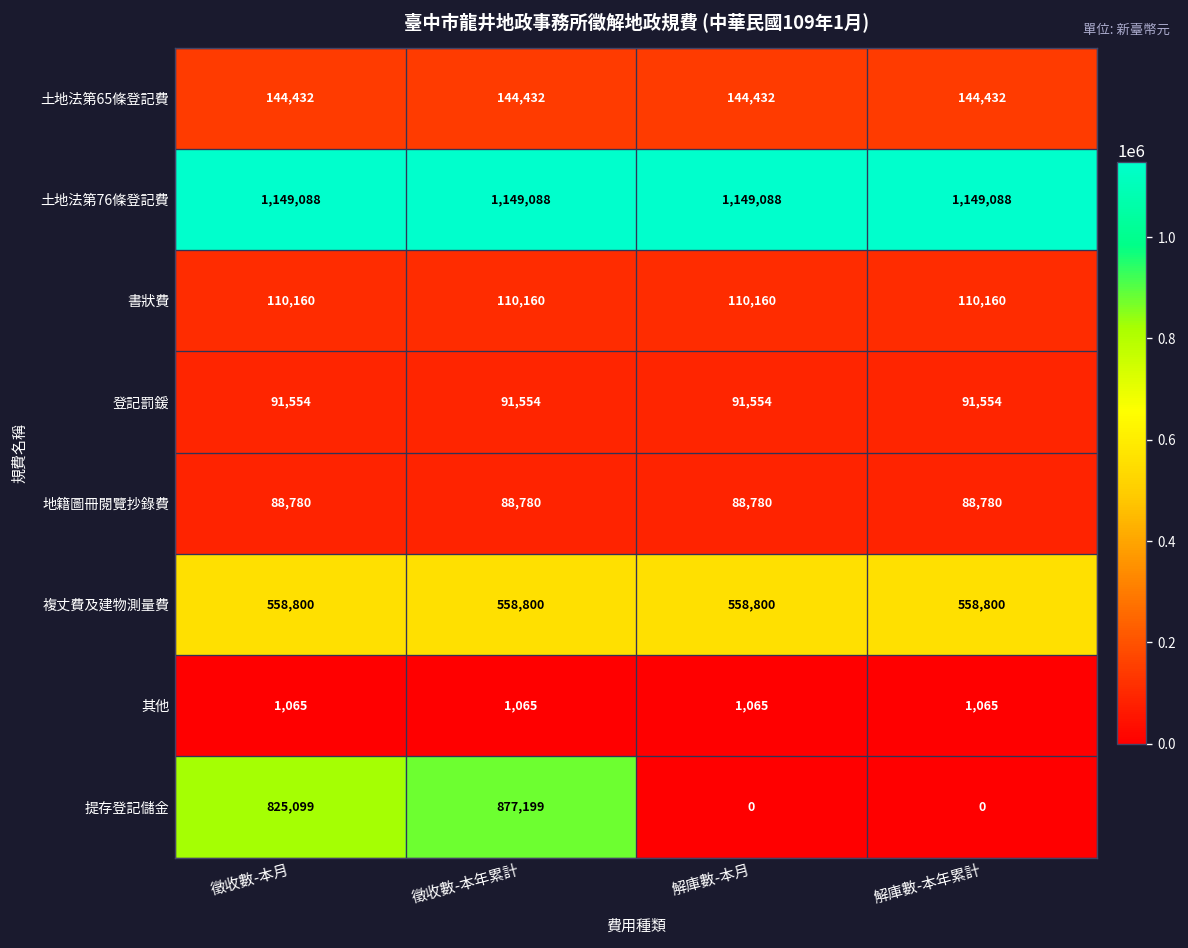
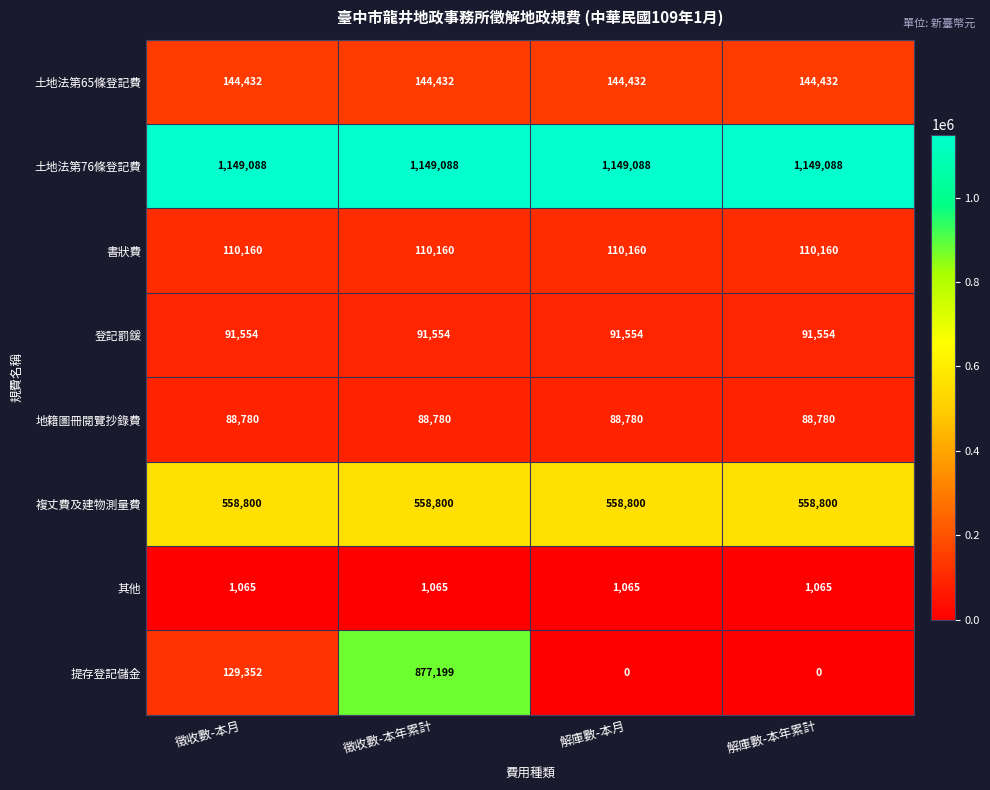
  {
    "土地法第65條登記費": {
      "徵收數-本月": "144,432",
      "徵收數-本年累計": "144,432",
      "解庫數-本月": "144,432",
      "解庫數-本年累計": "144,432"
    },
    "土地法第76條登記費": {
      "徵收數-本月": "1,149,088",
      "徵收數-本年累計": "1,149,088",
      "解庫數-本月": "1,149,088",
      "解庫數-本年累計": "1,149,088"
    },
    "書狀費": {
      "徵收數-本月": "110,160",
      "徵收數-本年累計": "110,160",
      "解庫數-本月": "110,160",
      "解庫數-本年累計": "110,160"
    },
    "登記罰鍰": {
      "徵收數-本月": "91,554",
      "徵收數-本年累計": "91,554",
      "解庫數-本月": "91,554",
      "解庫數-本年累計": "91,554"
    },
    "地籍圖冊閱覽抄錄費": {
      "徵收數-本月": "88,780",
      "徵收數-本年累計": "88,780",
      "解庫數-本月": "88,780",
      "解庫數-本年累計": "88,780"
    },
    "複丈費及建物測量費": {
      "徵收數-本月": "558,800",
      "徵收數-本年累計": "558,800",
      "解庫數-本月": "558,800",
      "解庫數-本年累計": "558,800"
    },
    "其他": {
      "徵收數-本月": "1,065",
      "徵收數-本年累計": "1,065",
      "解庫數-本月": "1,065",
      "解庫數-本年累計": "1,065"
    },
    "提存登記儲金": {
-     "徵收數-本月": "825,099",
+     "徵收數-本月": "129,352",
      "徵收數-本年累計": "877,199",
      "解庫數-本月": "0",
      "解庫數-本年累計": "0"
    }
  }
